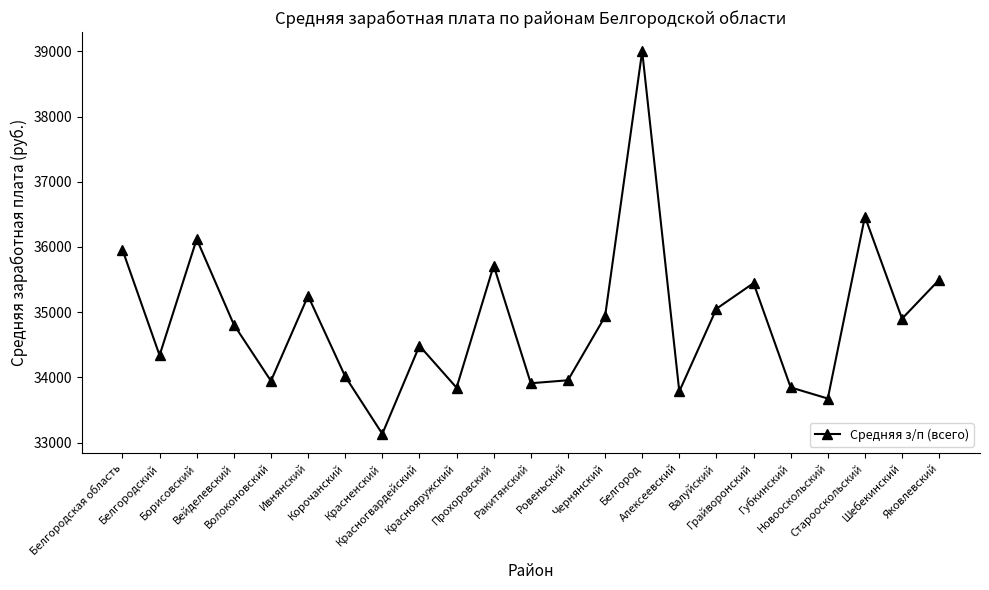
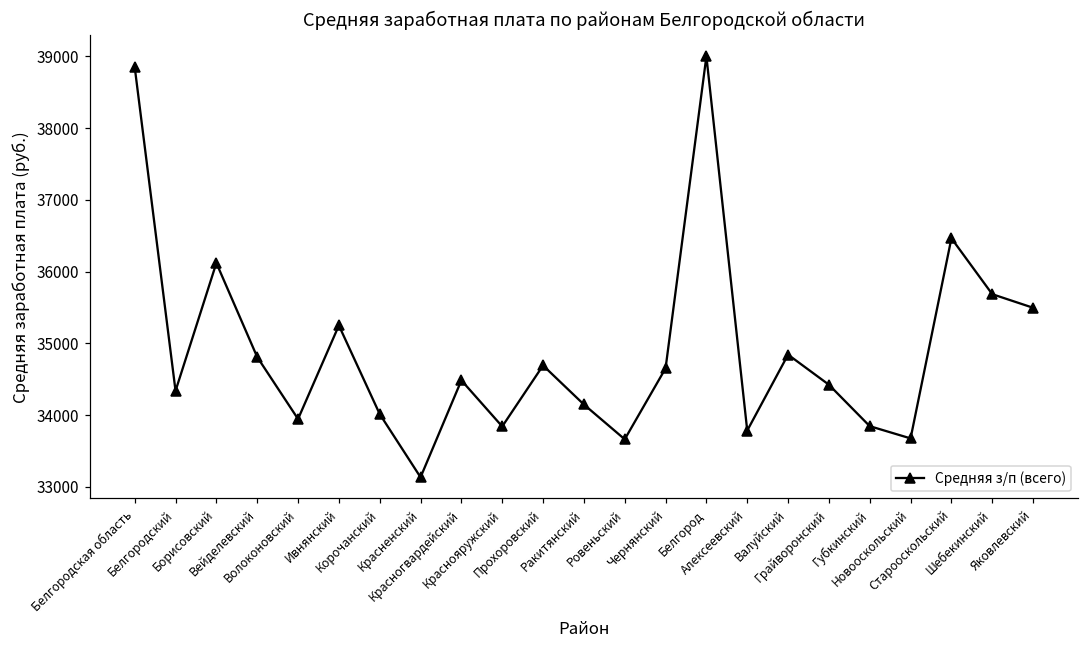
  {
-   "Белгородская область": 36000,
+   "Белгородская область": 38900,
    "Белгородский": 34300,
    "Борисовский": 36100,
    "Вейделевский": 34800,
    "Волоконовский": 33900,
    "Ивнянский": 35300,
    "Корочанский": 34000,
    "Красненский": 33100,
    "Красногвардейский": 34500,
    "Краснояружский": 33800,
-   "Прохоровский": 35700,
-   "Ракитянский": 33900,
-   "Ровеньский": 34000,
-   "Чернянский": 34900,
+   "Прохоровский": 34700,
+   "Ракитянский": 34100,
+   "Ровеньский": 33700,
+   "Чернянский": 34700,
    "Белгород": 39000,
    "Алексеевский": 33800,
-   "Валуйский": 35100,
-   "Грайворонский": 35400,
+   "Валуйский": 34800,
+   "Грайворонский": 34400,
    "Губкинский": 33800,
    "Новооскольский": 33700,
    "Старооскольский": 36500,
-   "Шебекинский": 34900,
+   "Шебекинский": 35700,
    "Яковлевский": 35500
  }
